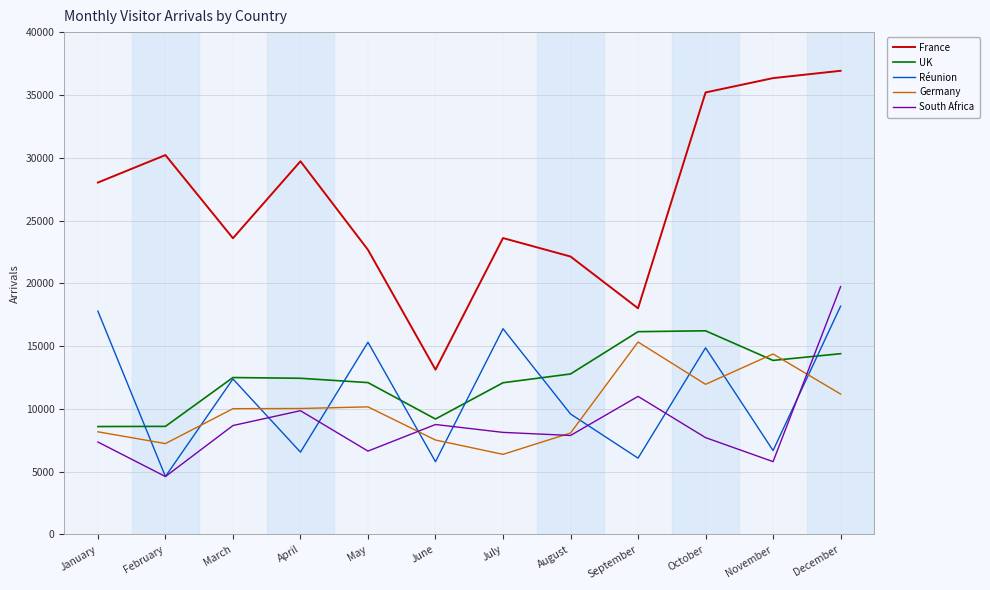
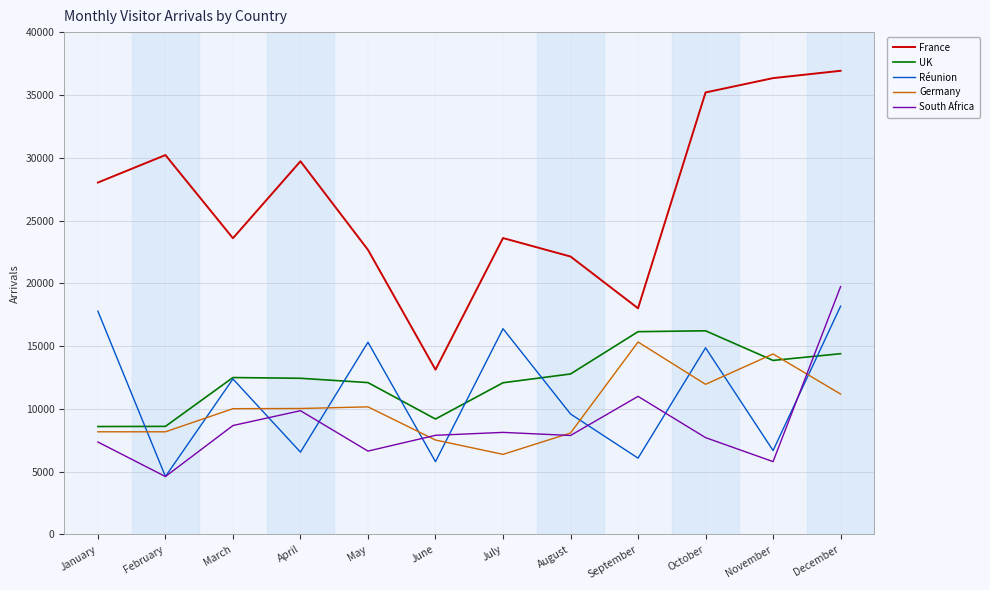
  {
    "France": {
      "January": 28000,
      "February": 30200,
      "March": 23600,
      "April": 29700,
      "May": 22700,
      "June": 13100,
      "July": 23600,
      "August": 22100,
      "September": 18000,
      "October": 35200,
      "November": 36300,
      "December": 36900
    },
    "UK": {
      "January": 8600,
      "February": 8600,
      "April": 12400,
      "May": 12100,
      "June": 9200,
      "July": 12100,
      "August": 12800,
      "September": 16100,
      "October": 16200,
      "November": 13900,
      "December": 14400
    },
    "Réunion": {
      "January": 17800,
      "April": 6600,
      "May": 15300,
      "June": 5800,
      "July": 16400,
      "August": 9600,
      "September": 6100,
      "October": 14900,
      "November": 6700,
      "December": 18200
    },
    "Germany": {
      "January": 8200,
-     "February": 7200,
+     "February": 8200,
      "March": 10000,
      "May": 10200,
      "June": 7500,
      "July": 6400,
      "September": 15300,
      "October": 12000,
      "November": 14400,
      "December": 11200
    },
    "South Africa": {
      "January": 7400,
      "March": 8700,
      "May": 6600,
-     "June": 8800,
+     "June": 7900,
      "July": 8100,
      "September": 11000,
      "October": 7700,
      "November": 5800,
      "December": 19700
    }
  }
